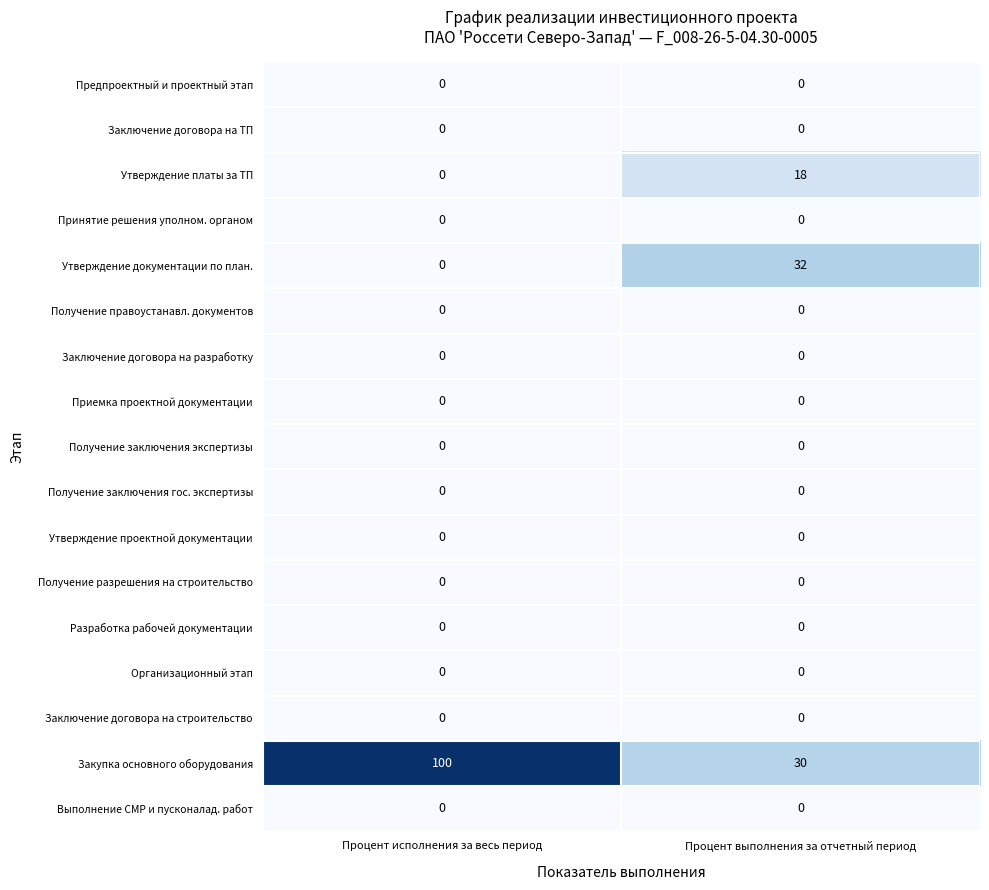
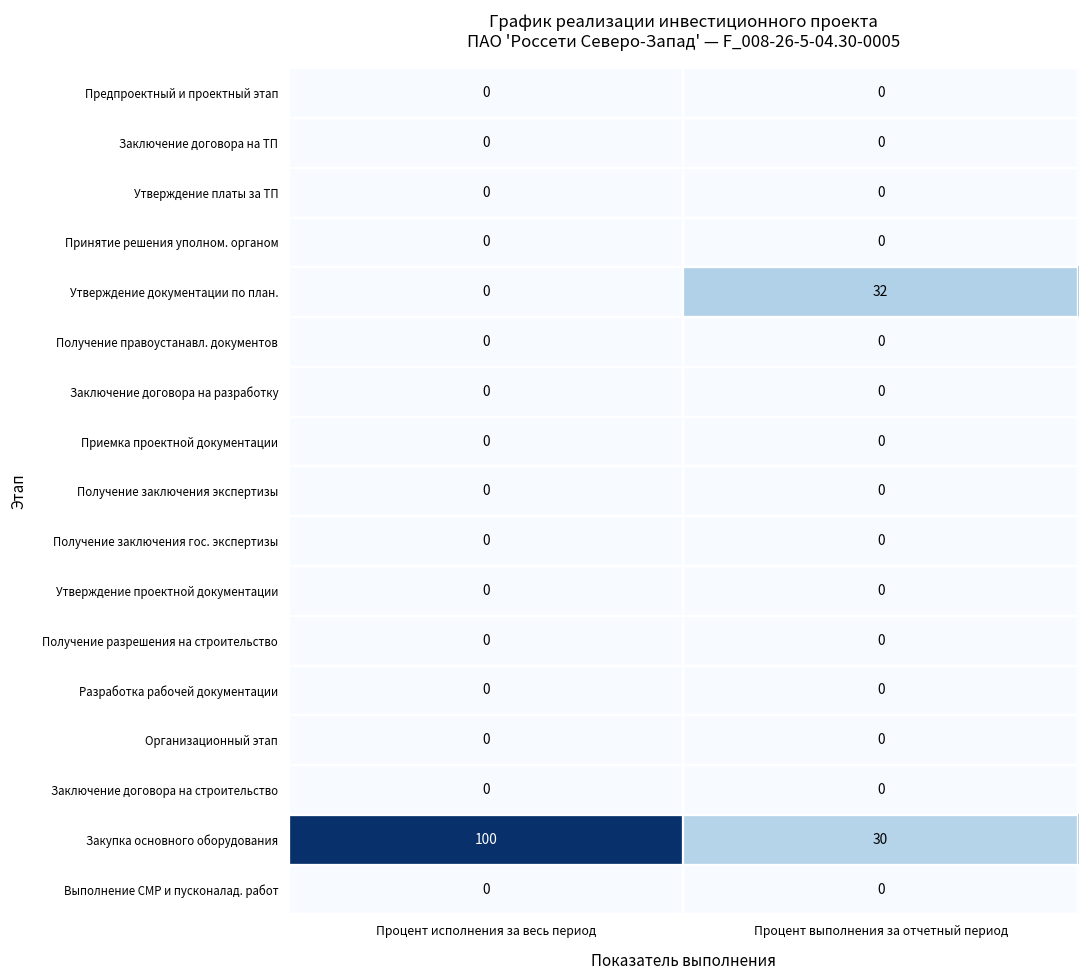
  {
    "Предпроектный и проектный этап": {
      "Процент исполнения за весь период": 0,
      "Процент выполнения за отчетный период": 0
    },
    "Заключение договора на ТП": {
      "Процент исполнения за весь период": 0,
      "Процент выполнения за отчетный период": 0
    },
    "Утверждение платы за ТП": {
      "Процент исполнения за весь период": 0,
-     "Процент выполнения за отчетный период": 18
+     "Процент выполнения за отчетный период": 0
    },
    "Принятие решения уполном. органом": {
      "Процент исполнения за весь период": 0,
      "Процент выполнения за отчетный период": 0
    },
    "Утверждение документации по план.": {
      "Процент исполнения за весь период": 0,
      "Процент выполнения за отчетный период": 32
    },
    "Получение правоустанавл. документов": {
      "Процент исполнения за весь период": 0,
      "Процент выполнения за отчетный период": 0
    },
    "Заключение договора на разработку": {
      "Процент исполнения за весь период": 0,
      "Процент выполнения за отчетный период": 0
    },
    "Приемка проектной документации": {
      "Процент исполнения за весь период": 0,
      "Процент выполнения за отчетный период": 0
    },
    "Получение заключения экспертизы": {
      "Процент исполнения за весь период": 0,
      "Процент выполнения за отчетный период": 0
    },
    "Получение заключения гос. экспертизы": {
      "Процент исполнения за весь период": 0,
      "Процент выполнения за отчетный период": 0
    },
    "Утверждение проектной документации": {
      "Процент исполнения за весь период": 0,
      "Процент выполнения за отчетный период": 0
    },
    "Получение разрешения на строительство": {
      "Процент исполнения за весь период": 0,
      "Процент выполнения за отчетный период": 0
    },
    "Разработка рабочей документации": {
      "Процент исполнения за весь период": 0,
      "Процент выполнения за отчетный период": 0
    },
    "Организационный этап": {
      "Процент исполнения за весь период": 0,
      "Процент выполнения за отчетный период": 0
    },
    "Заключение договора на строительство": {
      "Процент исполнения за весь период": 0,
      "Процент выполнения за отчетный период": 0
    },
    "Закупка основного оборудования": {
      "Процент исполнения за весь период": 100,
      "Процент выполнения за отчетный период": 30
    },
    "Выполнение СМР и пусконалад. работ": {
      "Процент исполнения за весь период": 0,
      "Процент выполнения за отчетный период": 0
    }
  }
